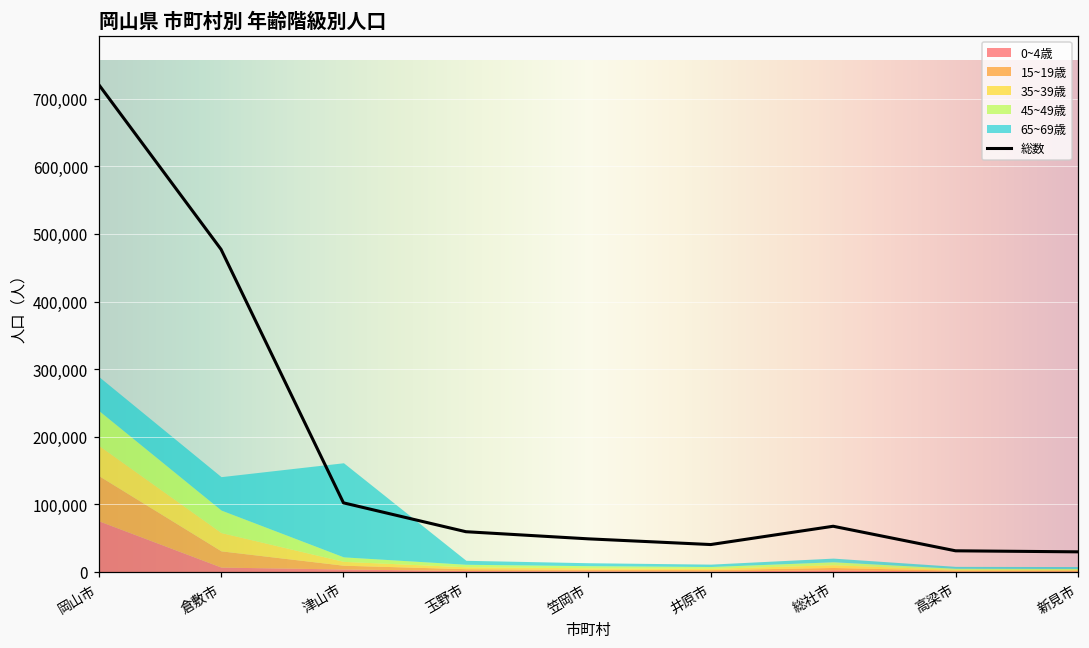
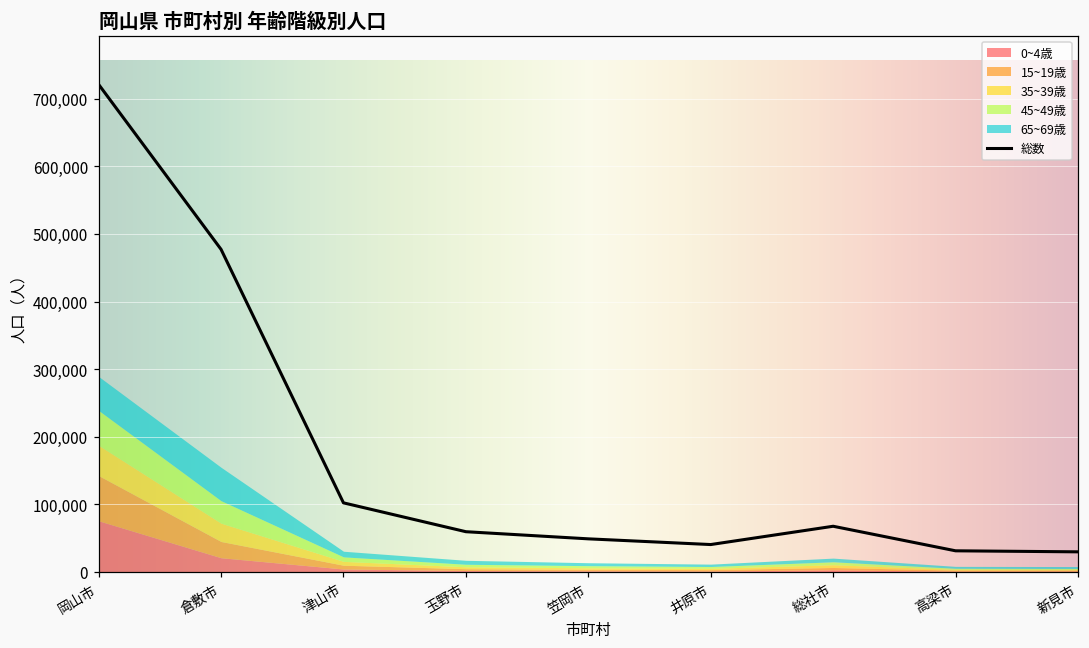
  {
    "総数": {
      "岡山市": "720,000",
      "倉敷市": "480,000",
      "津山市": "100,000",
      "玉野市": "60,000",
      "笠岡市": "50,000",
      "井原市": "40,000",
      "総社市": "70,000",
      "高梁市": "30,000",
      "新見市": "30,000"
    },
    "0~4歳": {
      "岡山市": "80,000",
-     "倉敷市": "10,000",
+     "倉敷市": "20,000",
      "津山市": "0"
    },
    "15~19歳": {
      "岡山市": "70,000",
      "倉敷市": "20,000",
      "津山市": "10,000"
    },
    "35~39歳": {
      "岡山市": "40,000",
      "倉敷市": "30,000",
      "津山市": "10,000"
    },
    "45~49歳": {
      "岡山市": "50,000",
      "倉敷市": "30,000",
      "津山市": "10,000",
      "総社市": "0"
    },
    "65~69歳": {
      "岡山市": "50,000",
      "倉敷市": "50,000",
-     "津山市": "140,000",
+     "津山市": "10,000",
      "玉野市": "10,000",
      "笠岡市": "0",
      "総社市": "10,000"
    }
  }
